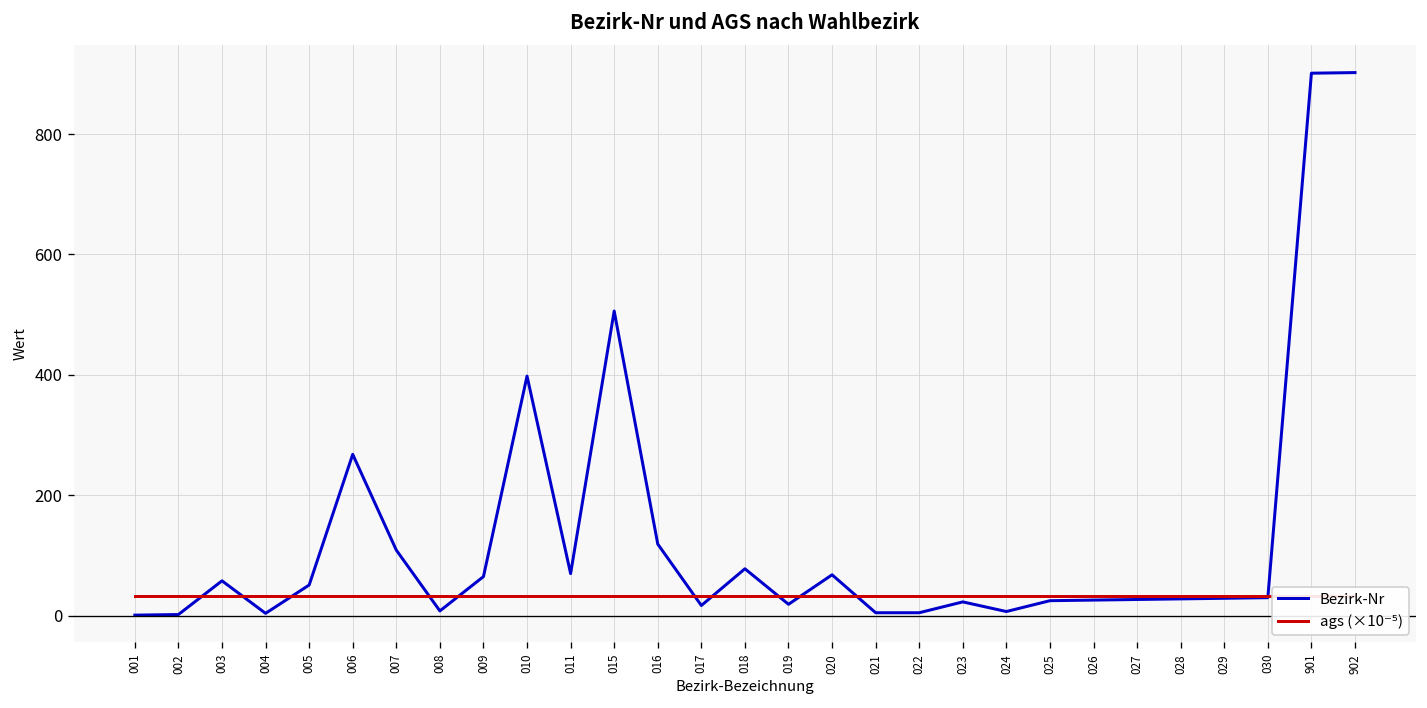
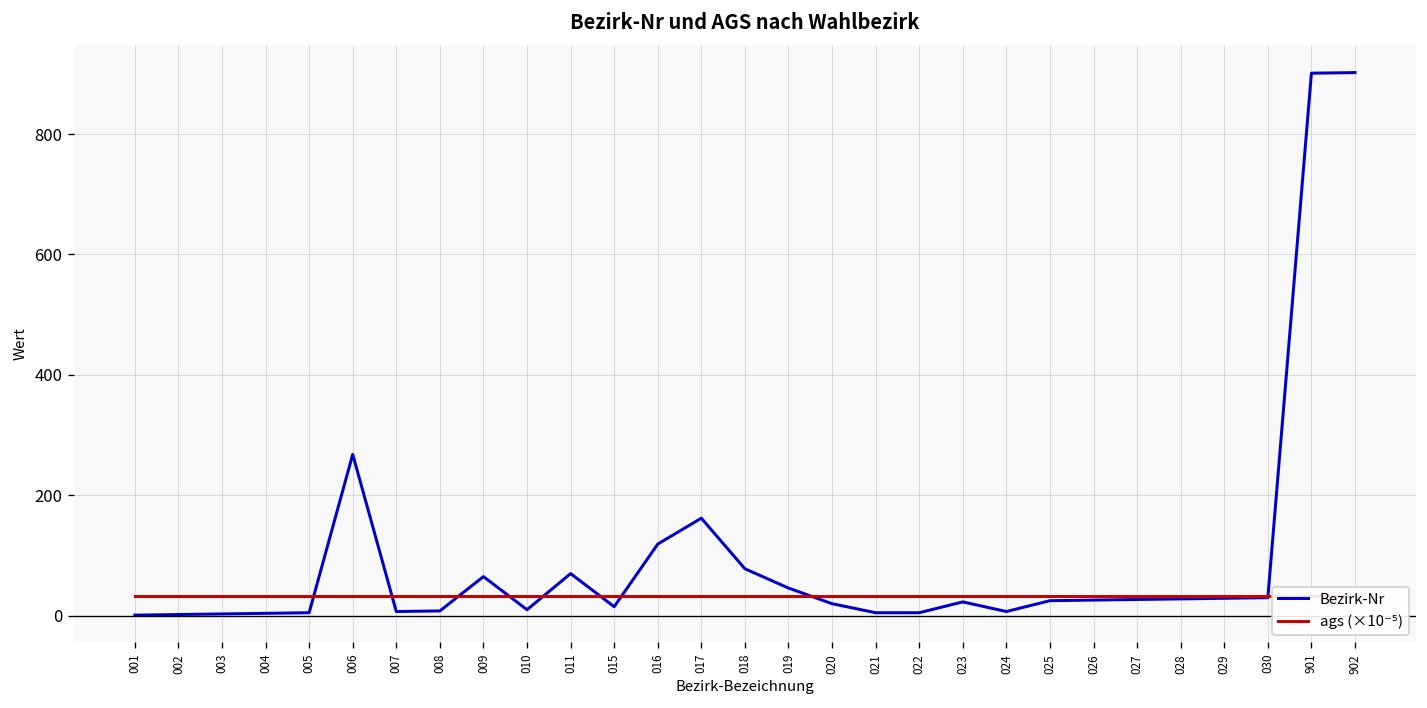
  {
    "Bezirk-Nr": {
      "001": 0,
      "002": 0,
-     "003": 60,
+     "003": 0,
      "004": 0,
-     "005": 50,
+     "005": 10,
      "006": 270,
-     "007": 110,
+     "007": 10,
      "008": 10,
      "009": 70,
-     "010": 400,
+     "010": 10,
      "011": 70,
-     "015": 510,
+     "015": 20,
      "016": 120,
-     "017": 20,
+     "017": 160,
      "018": 80,
-     "019": 20,
-     "020": 70,
+     "019": 50,
+     "020": 20,
      "021": 10,
      "022": 10,
      "023": 20,
      "024": 10,
      "025": 30,
      "026": 30,
      "027": 30,
      "901": 900,
      "902": 900
    },
    "ags (×10⁻⁵)": {
      "001": 30,
      "002": 30,
      "003": 30,
      "004": 30,
      "005": 30,
      "006": 30,
      "007": 30,
      "008": 30,
      "009": 30,
      "010": 30,
      "011": 30,
      "015": 30,
      "016": 30,
      "017": 30,
      "018": 30,
      "019": 30,
      "020": 30,
      "021": 30,
      "022": 30,
      "023": 30,
      "024": 30,
      "025": 30,
      "026": 30,
      "027": 30
    }
  }
